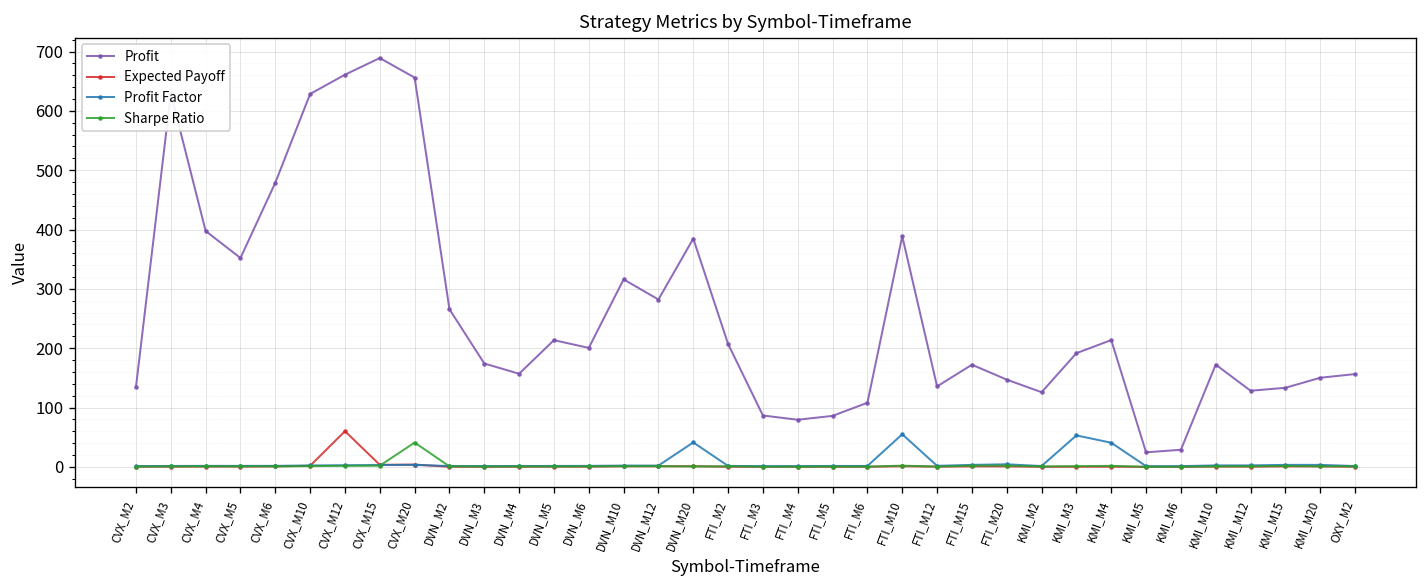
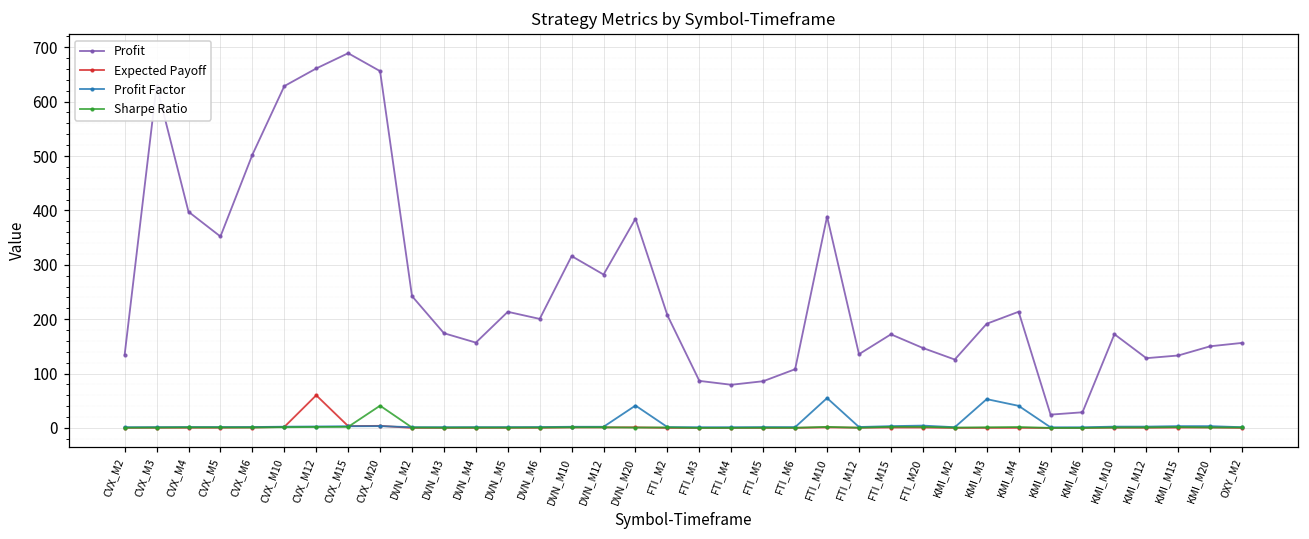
  {
    "Profit": {
      "CVX_M2": 130,
      "CVX_M4": 400,
      "CVX_M5": 350,
-     "CVX_M6": 480,
+     "CVX_M6": 500,
      "CVX_M10": 630,
      "CVX_M12": 660,
      "CVX_M15": 690,
      "CVX_M20": 660,
-     "DVN_M2": 270,
+     "DVN_M2": 240,
      "DVN_M3": 170,
      "DVN_M4": 160,
      "DVN_M5": 210,
      "DVN_M6": 200,
      "DVN_M10": 320,
      "DVN_M12": 280,
      "DVN_M20": 380,
      "FTI_M2": 210,
      "FTI_M3": 90,
      "FTI_M4": 80,
      "FTI_M5": 90,
      "FTI_M6": 110,
      "FTI_M10": 390,
      "FTI_M12": 140,
      "FTI_M15": 170,
      "FTI_M20": 150,
      "KMI_M2": 130,
      "KMI_M3": 190,
      "KMI_M4": 210,
      "KMI_M5": 20,
      "KMI_M6": 30,
      "KMI_M10": 170,
      "KMI_M12": 130,
      "KMI_M15": 130,
      "KMI_M20": 150,
      "OXY_M2": 160
    },
    "Expected Payoff": {
      "CVX_M12": 60
    },
    "Profit Factor": {
      "DVN_M20": 40,
      "FTI_M10": 50,
      "KMI_M3": 50,
      "KMI_M4": 40
    },
    "Sharpe Ratio": {
      "CVX_M20": 40
    }
  }
